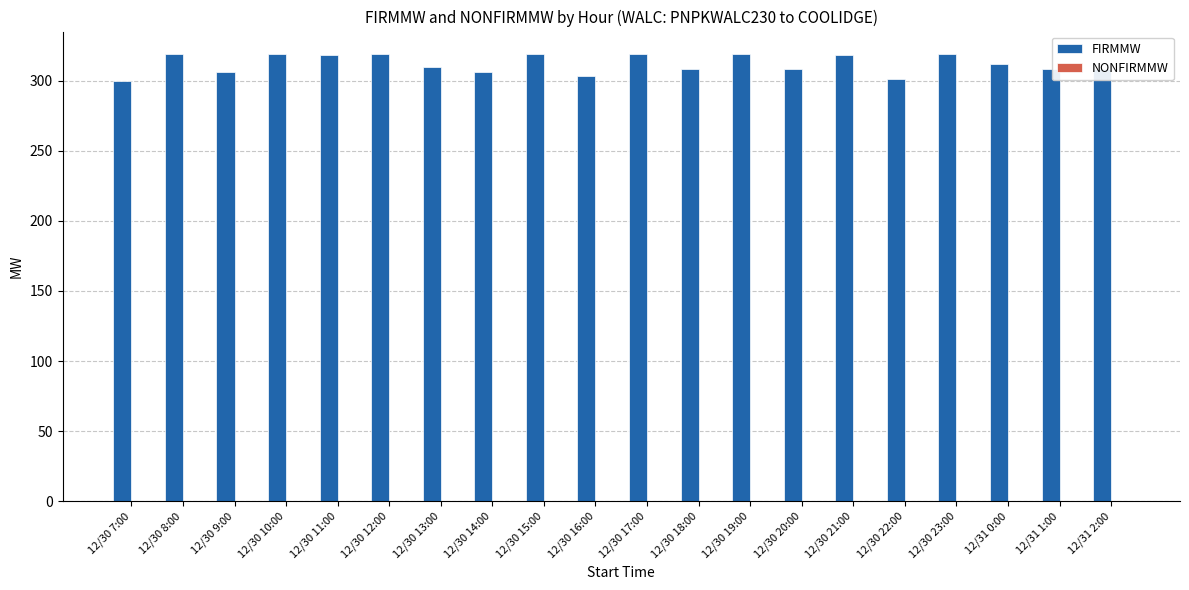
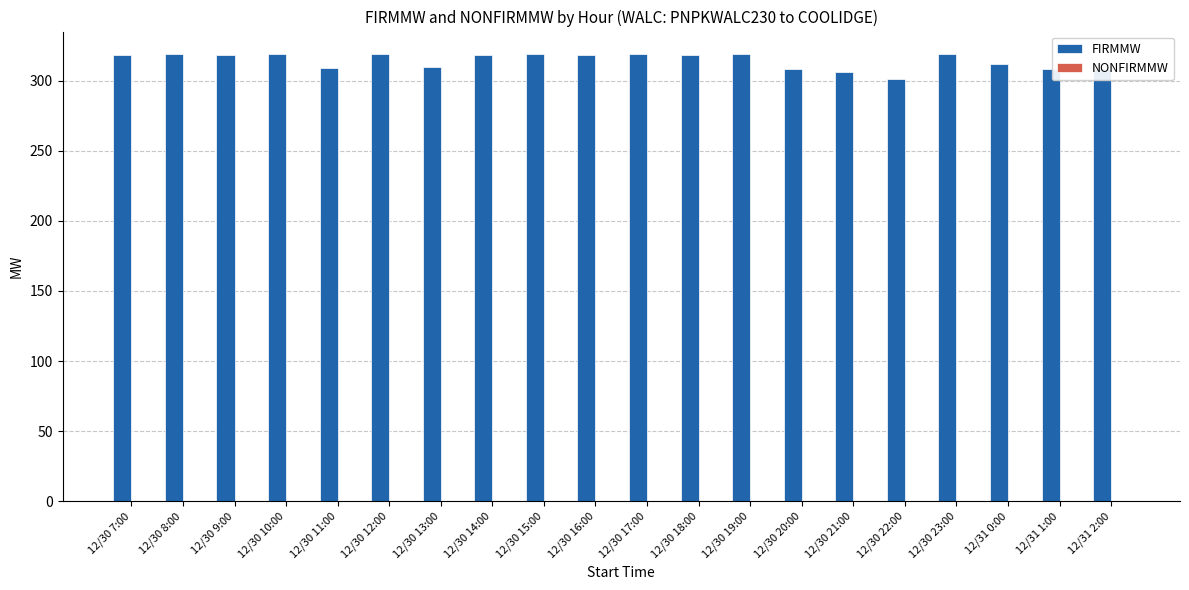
  {
    "FIRMMW": {
-     "12/30 7:00": 300,
+     "12/30 7:00": 318,
      "12/30 8:00": 319,
-     "12/30 9:00": 306,
+     "12/30 9:00": 318,
      "12/30 10:00": 319,
-     "12/30 11:00": 318,
+     "12/30 11:00": 309,
      "12/30 12:00": 319,
      "12/30 13:00": 310,
-     "12/30 14:00": 306,
+     "12/30 14:00": 318,
      "12/30 15:00": 319,
-     "12/30 16:00": 303,
+     "12/30 16:00": 318,
      "12/30 17:00": 319,
-     "12/30 18:00": 308,
+     "12/30 18:00": 318,
      "12/30 19:00": 319,
      "12/30 20:00": 308,
-     "12/30 21:00": 318,
+     "12/30 21:00": 306,
      "12/30 22:00": 301,
      "12/30 23:00": 319,
      "12/31 0:00": 312,
      "12/31 1:00": 308
    },
    "NONFIRMMW": {
      "12/30 7:00": 0,
      "12/30 8:00": 0,
      "12/30 9:00": 0,
      "12/30 10:00": 0,
      "12/30 11:00": 0,
      "12/30 12:00": 0,
      "12/30 13:00": 0,
      "12/30 14:00": 0,
      "12/30 15:00": 0,
      "12/30 16:00": 0,
      "12/30 17:00": 0,
      "12/30 18:00": 0,
      "12/30 19:00": 0,
      "12/30 20:00": 0,
      "12/30 21:00": 0,
      "12/30 22:00": 0,
      "12/30 23:00": 0,
      "12/31 0:00": 0,
      "12/31 1:00": 0,
      "12/31 2:00": 0
    }
  }
